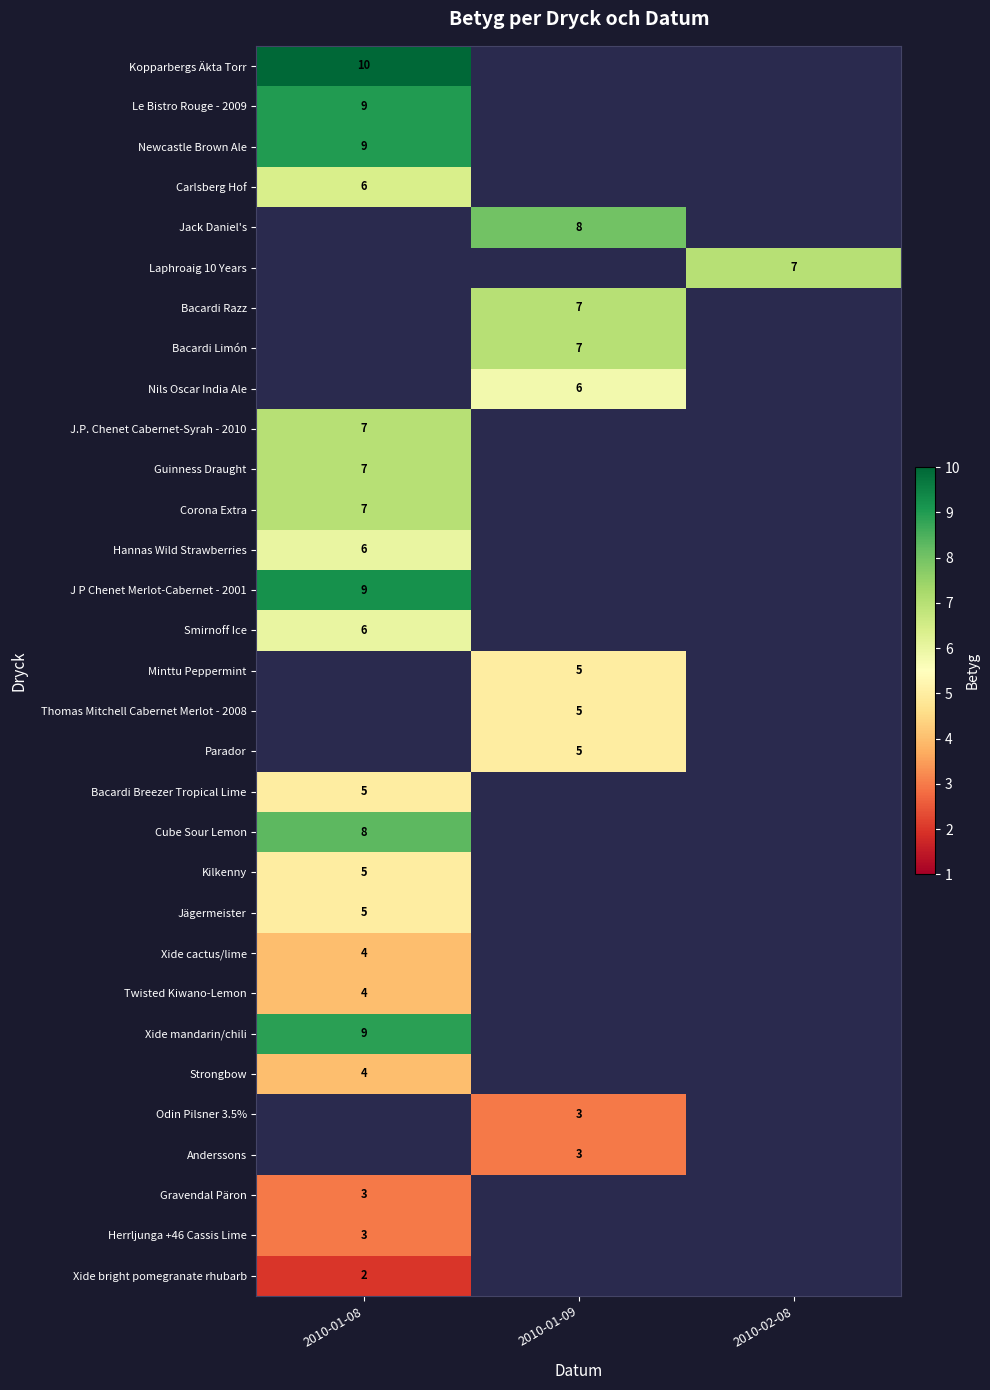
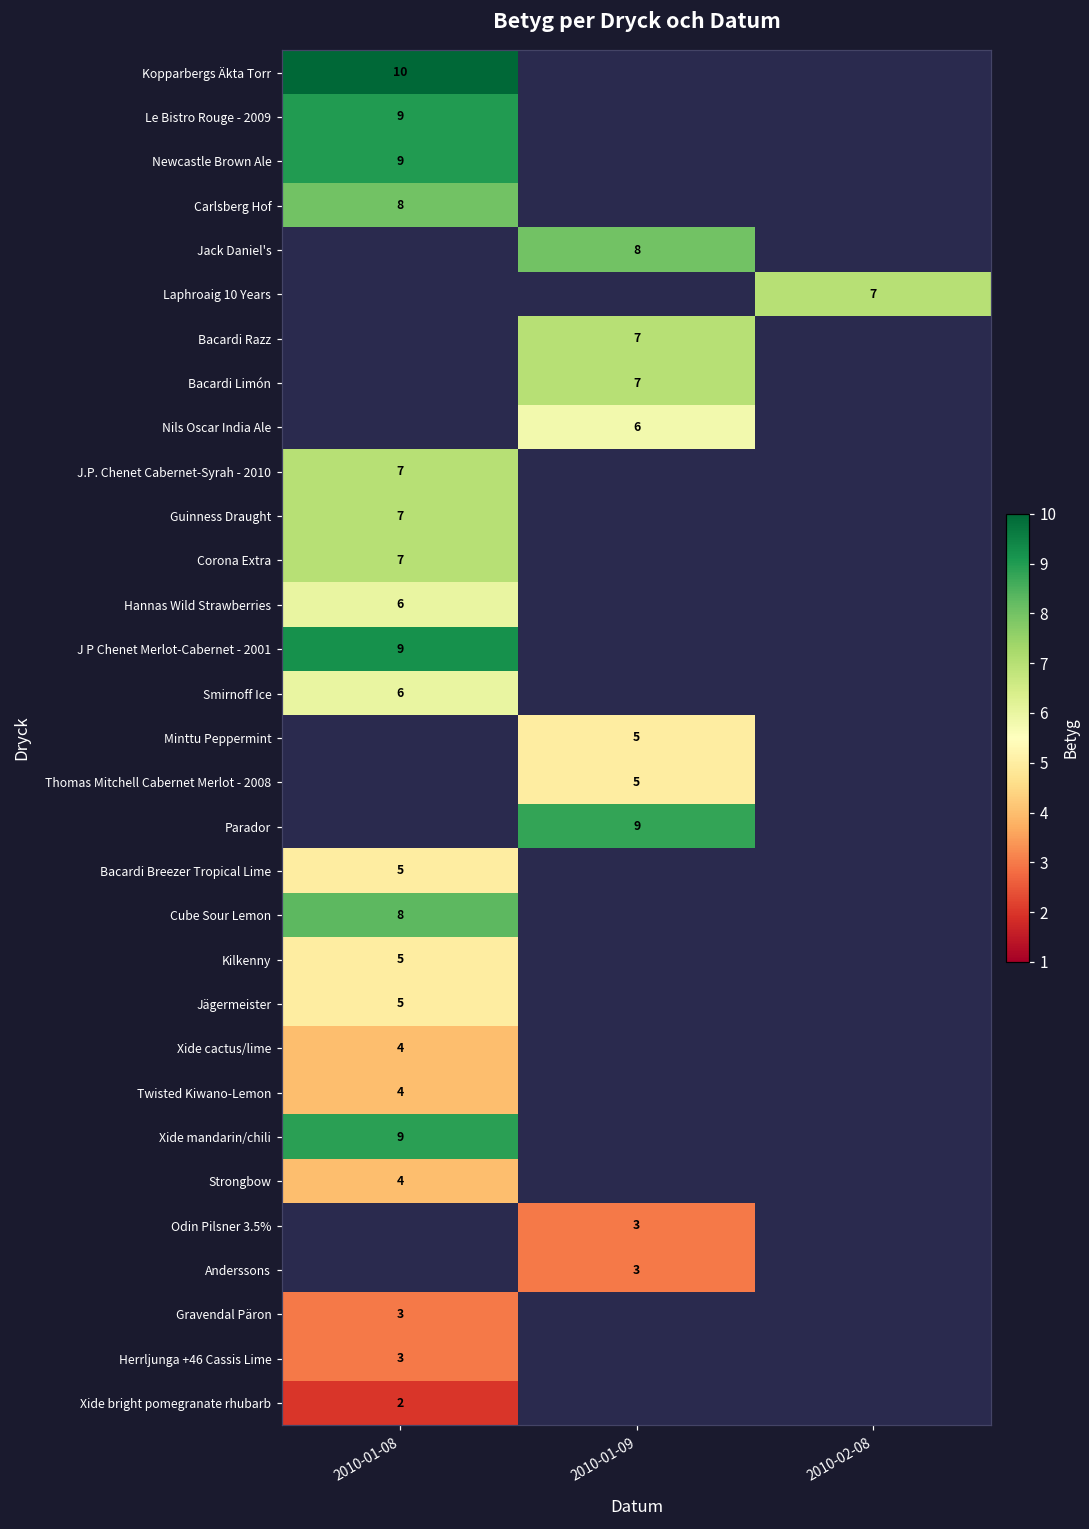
  {
    "Kopparbergs Äkta Torr": {
      "2010-01-08": 10
    },
    "Le Bistro Rouge - 2009": {
      "2010-01-08": 9
    },
    "Newcastle Brown Ale": {
      "2010-01-08": 9
    },
    "Carlsberg Hof": {
-     "2010-01-08": 6
+     "2010-01-08": 8
    },
    "Jack Daniel's": {
      "2010-01-09": 8
    },
    "Laphroaig 10 Years": {
      "2010-02-08": 7
    },
    "Bacardi Razz": {
      "2010-01-09": 7
    },
    "Bacardi Limón": {
      "2010-01-09": 7
    },
    "Nils Oscar India Ale": {
      "2010-01-09": 6
    },
    "J.P. Chenet Cabernet-Syrah - 2010": {
      "2010-01-08": 7
    },
    "Guinness Draught": {
      "2010-01-08": 7
    },
    "Corona Extra": {
      "2010-01-08": 7
    },
    "Hannas Wild Strawberries": {
      "2010-01-08": 6
    },
    "J P Chenet Merlot-Cabernet - 2001": {
      "2010-01-08": 9
    },
    "Smirnoff Ice": {
      "2010-01-08": 6
    },
    "Minttu Peppermint": {
      "2010-01-09": 5
    },
    "Thomas Mitchell Cabernet Merlot - 2008": {
      "2010-01-09": 5
    },
    "Parador": {
-     "2010-01-09": 5
+     "2010-01-09": 9
    },
    "Bacardi Breezer Tropical Lime": {
      "2010-01-08": 5
    },
    "Cube Sour Lemon": {
      "2010-01-08": 8
    },
    "Kilkenny": {
      "2010-01-08": 5
    },
    "Jägermeister": {
      "2010-01-08": 5
    },
    "Xide cactus/lime": {
      "2010-01-08": 4
    },
    "Twisted Kiwano-Lemon": {
      "2010-01-08": 4
    },
    "Xide mandarin/chili": {
      "2010-01-08": 9
    },
    "Strongbow": {
      "2010-01-08": 4
    },
    "Odin Pilsner 3.5%": {
      "2010-01-09": 3
    },
    "Anderssons": {
      "2010-01-09": 3
    },
    "Gravendal Päron": {
      "2010-01-08": 3
    },
    "Herrljunga +46 Cassis Lime": {
      "2010-01-08": 3
    },
    "Xide bright pomegranate rhubarb": {
      "2010-01-08": 2
    }
  }
